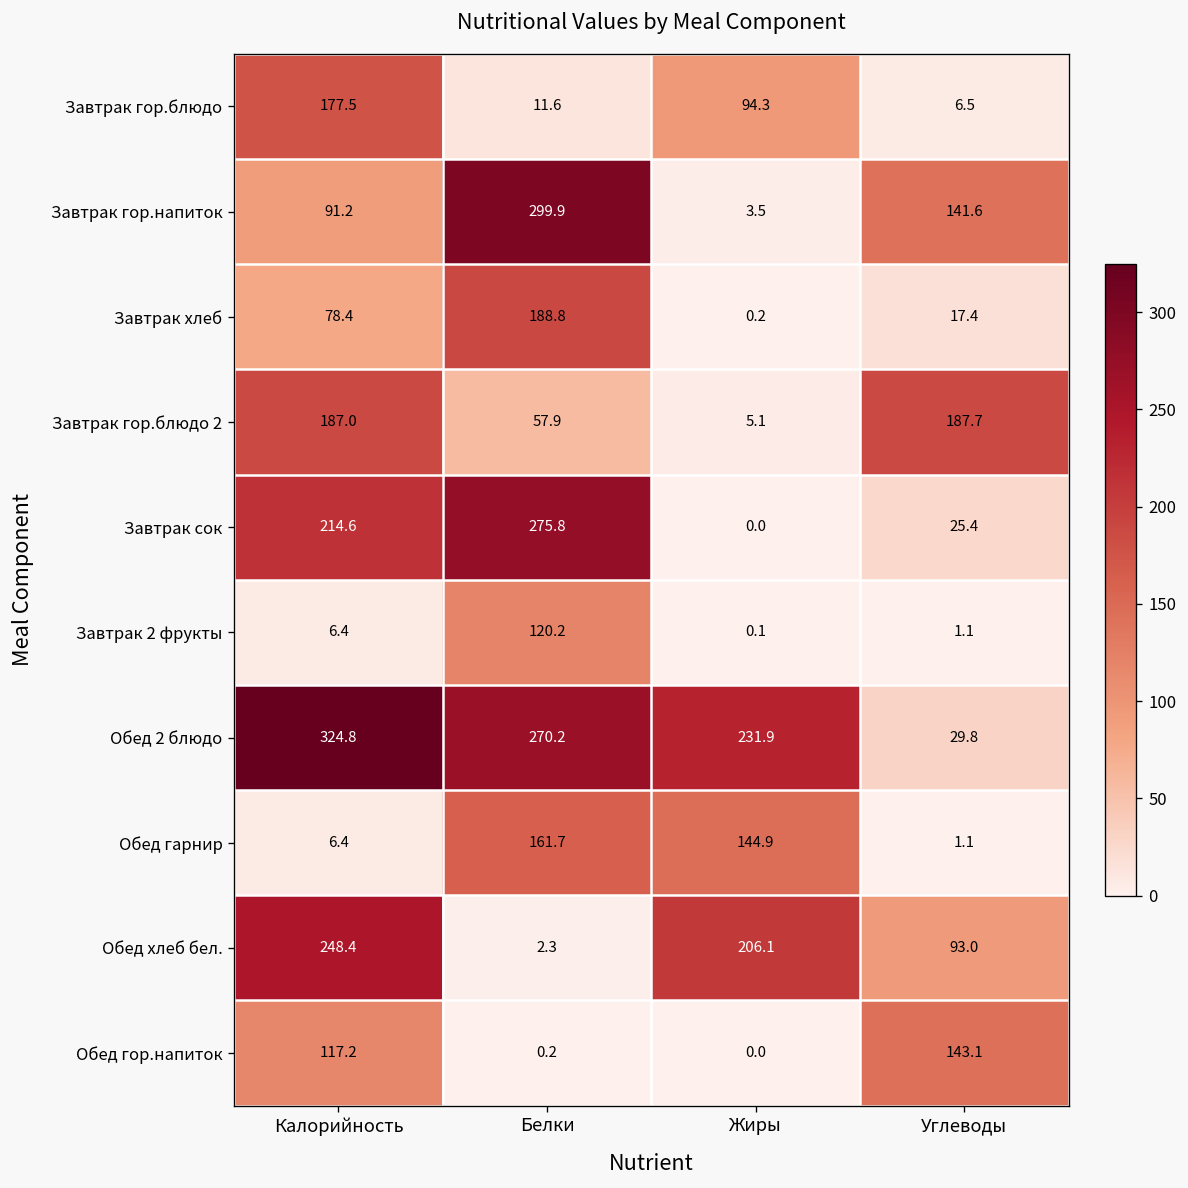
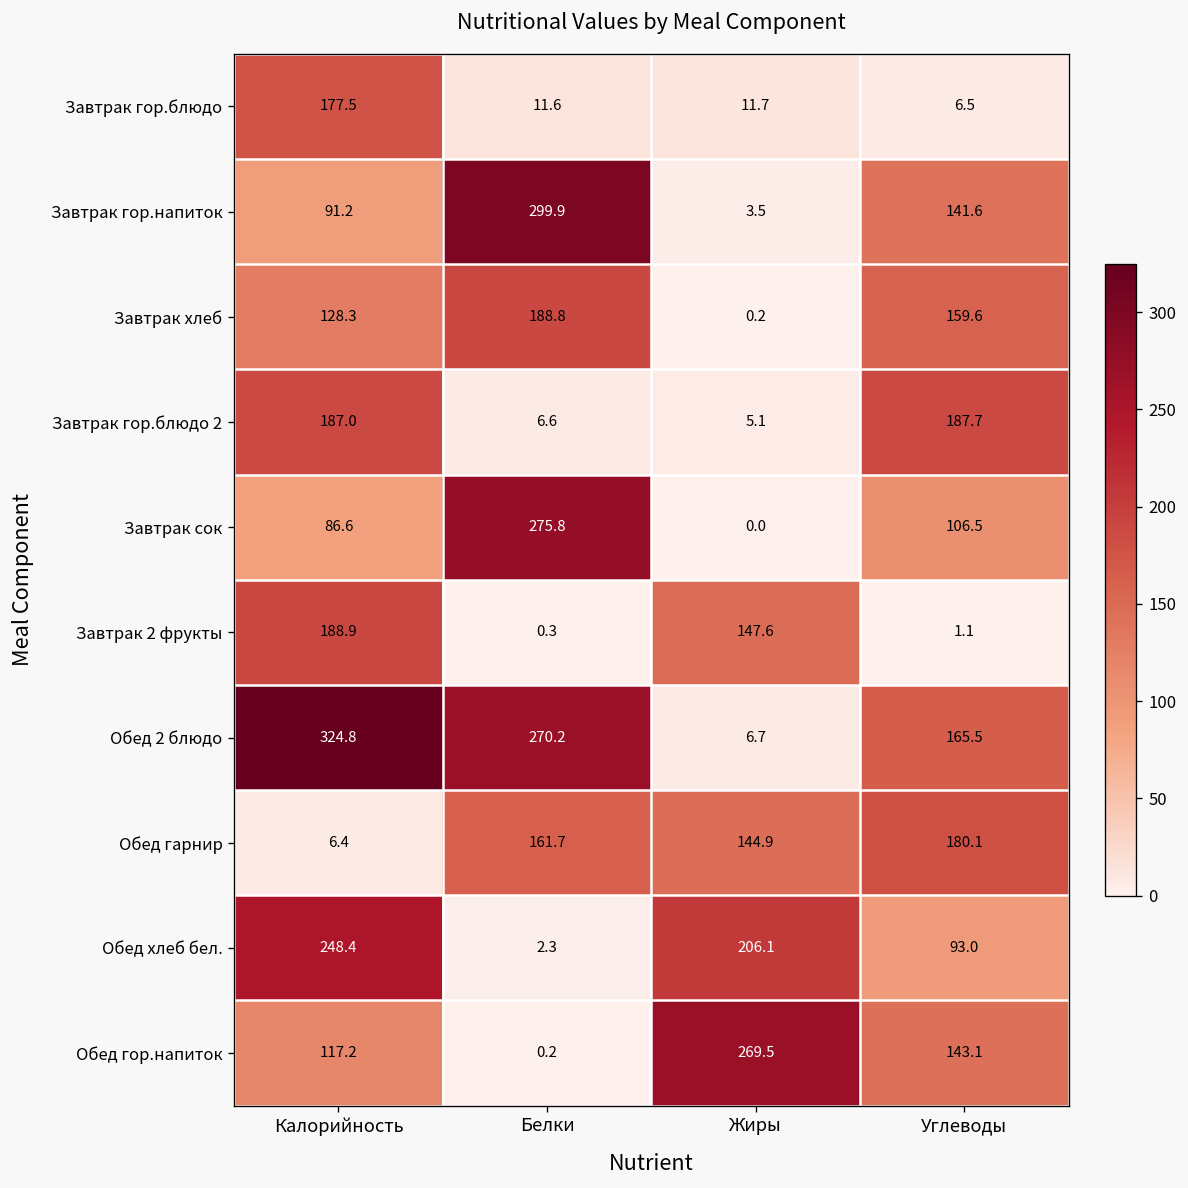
  {
    "Завтрак гор.блюдо": {
      "Калорийность": 177.5,
      "Белки": 11.6,
-     "Жиры": 94.3,
+     "Жиры": 11.7,
      "Углеводы": 6.5
    },
    "Завтрак гор.напиток": {
      "Калорийность": 91.2,
      "Белки": 299.9,
      "Жиры": 3.5,
      "Углеводы": 141.6
    },
    "Завтрак хлеб": {
-     "Калорийность": 78.4,
+     "Калорийность": 128.3,
      "Белки": 188.8,
      "Жиры": 0.2,
-     "Углеводы": 17.4
+     "Углеводы": 159.6
    },
    "Завтрак гор.блюдо 2": {
      "Калорийность": 187.0,
-     "Белки": 57.9,
+     "Белки": 6.6,
      "Жиры": 5.1,
      "Углеводы": 187.7
    },
    "Завтрак сок": {
-     "Калорийность": 214.6,
+     "Калорийность": 86.6,
      "Белки": 275.8,
      "Жиры": 0.0,
-     "Углеводы": 25.4
+     "Углеводы": 106.5
    },
    "Завтрак 2 фрукты": {
-     "Калорийность": 6.4,
-     "Белки": 120.2,
-     "Жиры": 0.1,
+     "Калорийность": 188.9,
+     "Белки": 0.3,
+     "Жиры": 147.6,
      "Углеводы": 1.1
    },
    "Обед 2 блюдо": {
      "Калорийность": 324.8,
      "Белки": 270.2,
-     "Жиры": 231.9,
-     "Углеводы": 29.8
+     "Жиры": 6.7,
+     "Углеводы": 165.5
    },
    "Обед гарнир": {
      "Калорийность": 6.4,
      "Белки": 161.7,
      "Жиры": 144.9,
-     "Углеводы": 1.1
+     "Углеводы": 180.1
    },
    "Обед хлеб бел.": {
      "Калорийность": 248.4,
      "Белки": 2.3,
      "Жиры": 206.1,
      "Углеводы": 93.0
    },
    "Обед гор.напиток": {
      "Калорийность": 117.2,
      "Белки": 0.2,
-     "Жиры": 0.0,
+     "Жиры": 269.5,
      "Углеводы": 143.1
    }
  }
